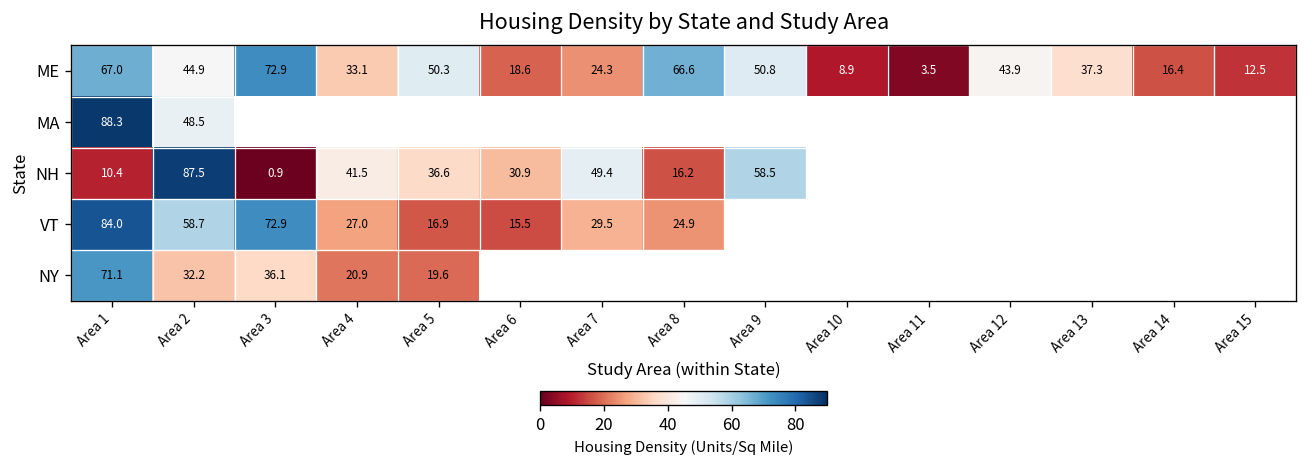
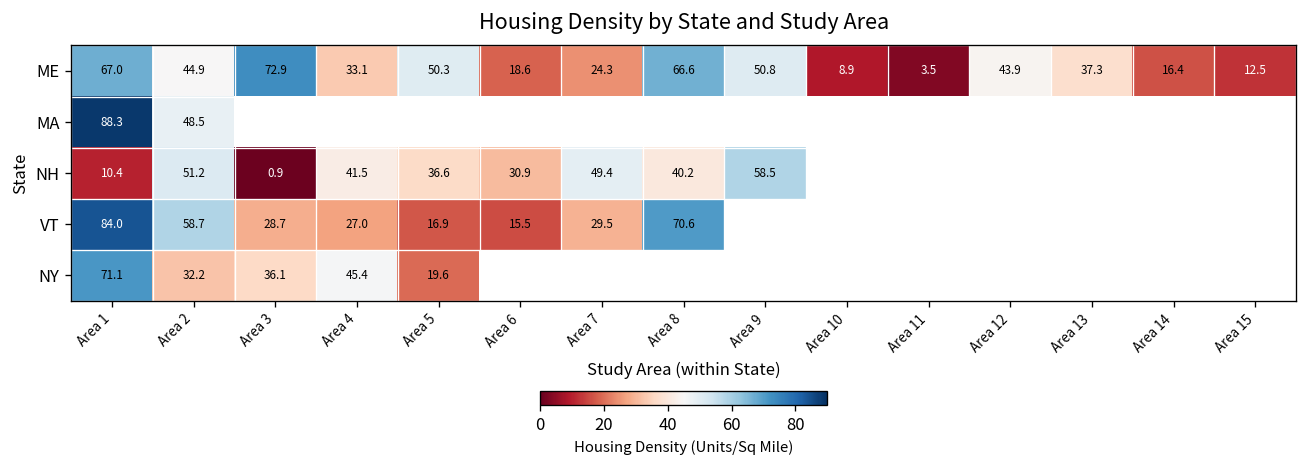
  {
    "ME": {
      "Area 1": 67.0,
      "Area 2": 44.9,
      "Area 3": 72.9,
      "Area 4": 33.1,
      "Area 5": 50.3,
      "Area 6": 18.6,
      "Area 7": 24.3,
      "Area 8": 66.6,
      "Area 9": 50.8,
      "Area 10": 8.9,
      "Area 11": 3.5,
      "Area 12": 43.9,
      "Area 13": 37.3,
      "Area 14": 16.4,
      "Area 15": 12.5
    },
    "MA": {
      "Area 1": 88.3,
      "Area 2": 48.5
    },
    "NH": {
      "Area 1": 10.4,
-     "Area 2": 87.5,
+     "Area 2": 51.2,
      "Area 3": 0.9,
      "Area 4": 41.5,
      "Area 5": 36.6,
      "Area 6": 30.9,
      "Area 7": 49.4,
-     "Area 8": 16.2,
+     "Area 8": 40.2,
      "Area 9": 58.5
    },
    "VT": {
      "Area 1": 84.0,
      "Area 2": 58.7,
-     "Area 3": 72.9,
+     "Area 3": 28.7,
      "Area 4": 27.0,
      "Area 5": 16.9,
      "Area 6": 15.5,
      "Area 7": 29.5,
-     "Area 8": 24.9
+     "Area 8": 70.6
    },
    "NY": {
      "Area 1": 71.1,
      "Area 2": 32.2,
      "Area 3": 36.1,
-     "Area 4": 20.9,
+     "Area 4": 45.4,
      "Area 5": 19.6
    }
  }
